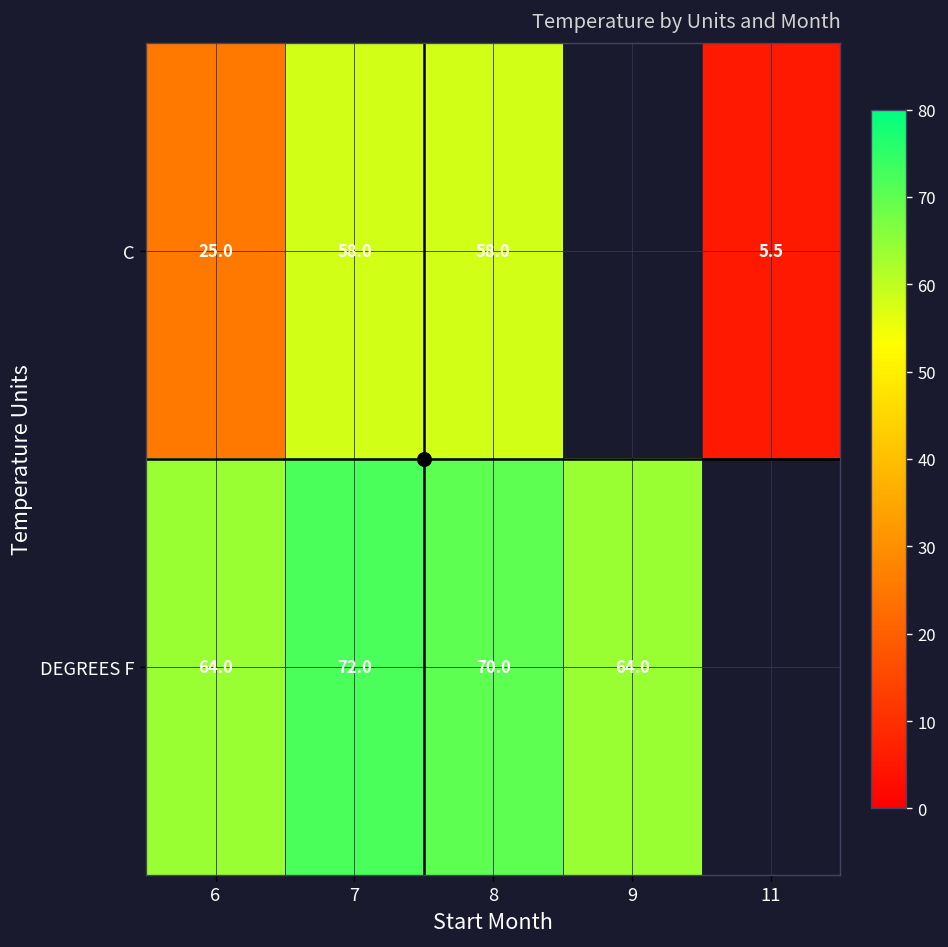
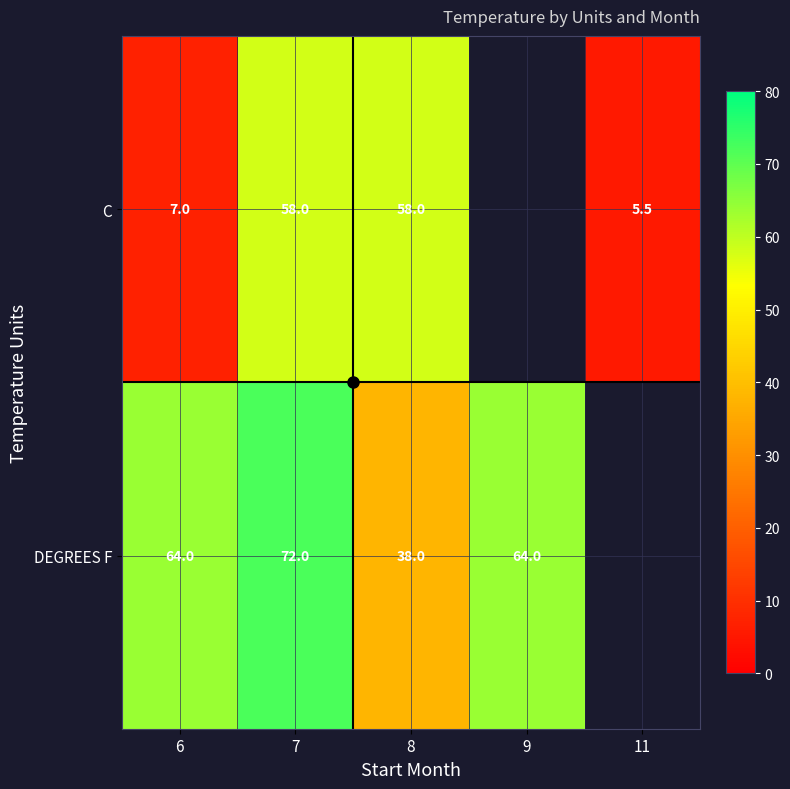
  {
    "C": {
-     "6": 25.0,
+     "6": 7.0,
      "7": 58.0,
      "8": 58.0,
      "11": 5.5
    },
    "DEGREES F": {
      "6": 64.0,
      "7": 72.0,
-     "8": 70.0,
+     "8": 38.0,
      "9": 64.0
    }
  }
